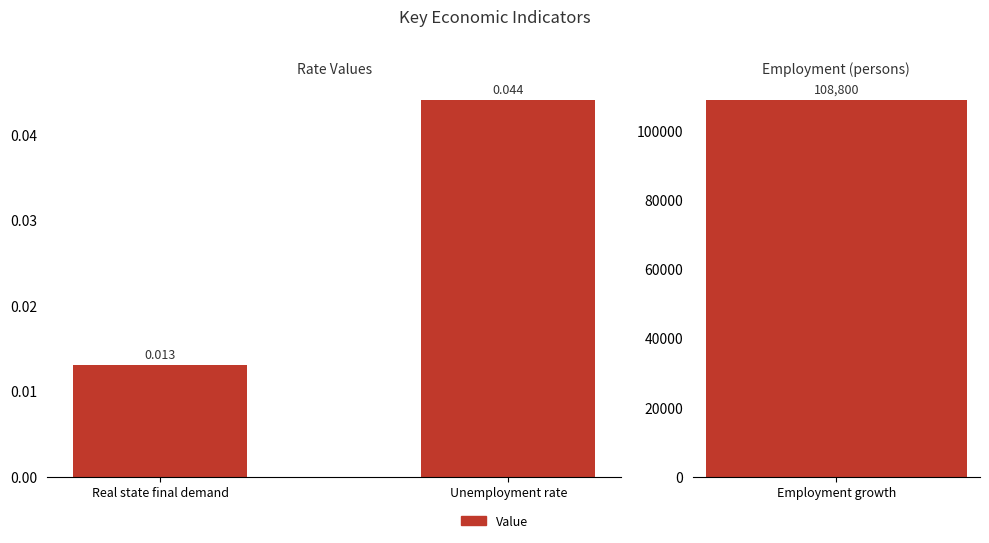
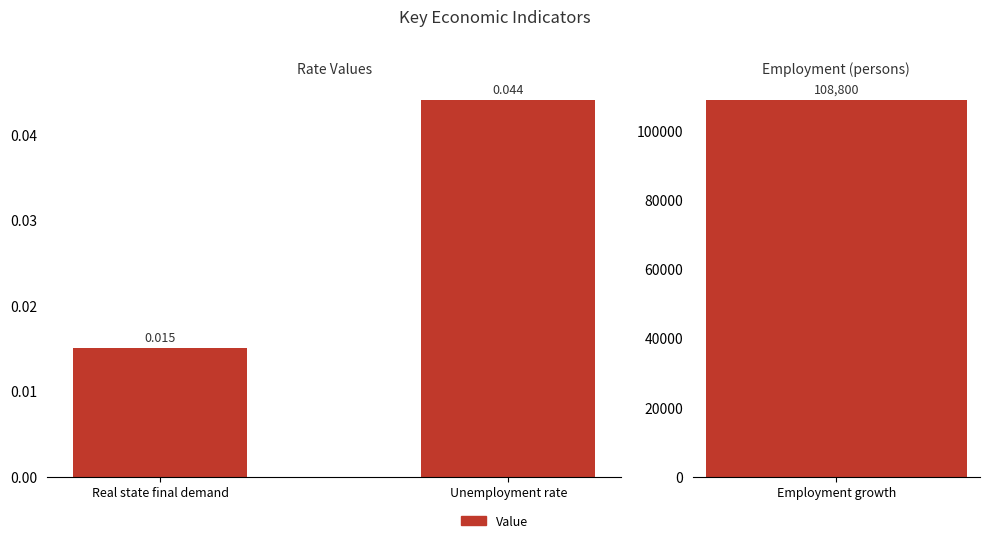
  {
    "Rate Values": {
-     "Real state final demand": "0.013",
+     "Real state final demand": "0.015",
      "Unemployment rate": "0.044"
    },
    "Employment (persons)": {
      "Employment growth": "108,800"
    }
  }
